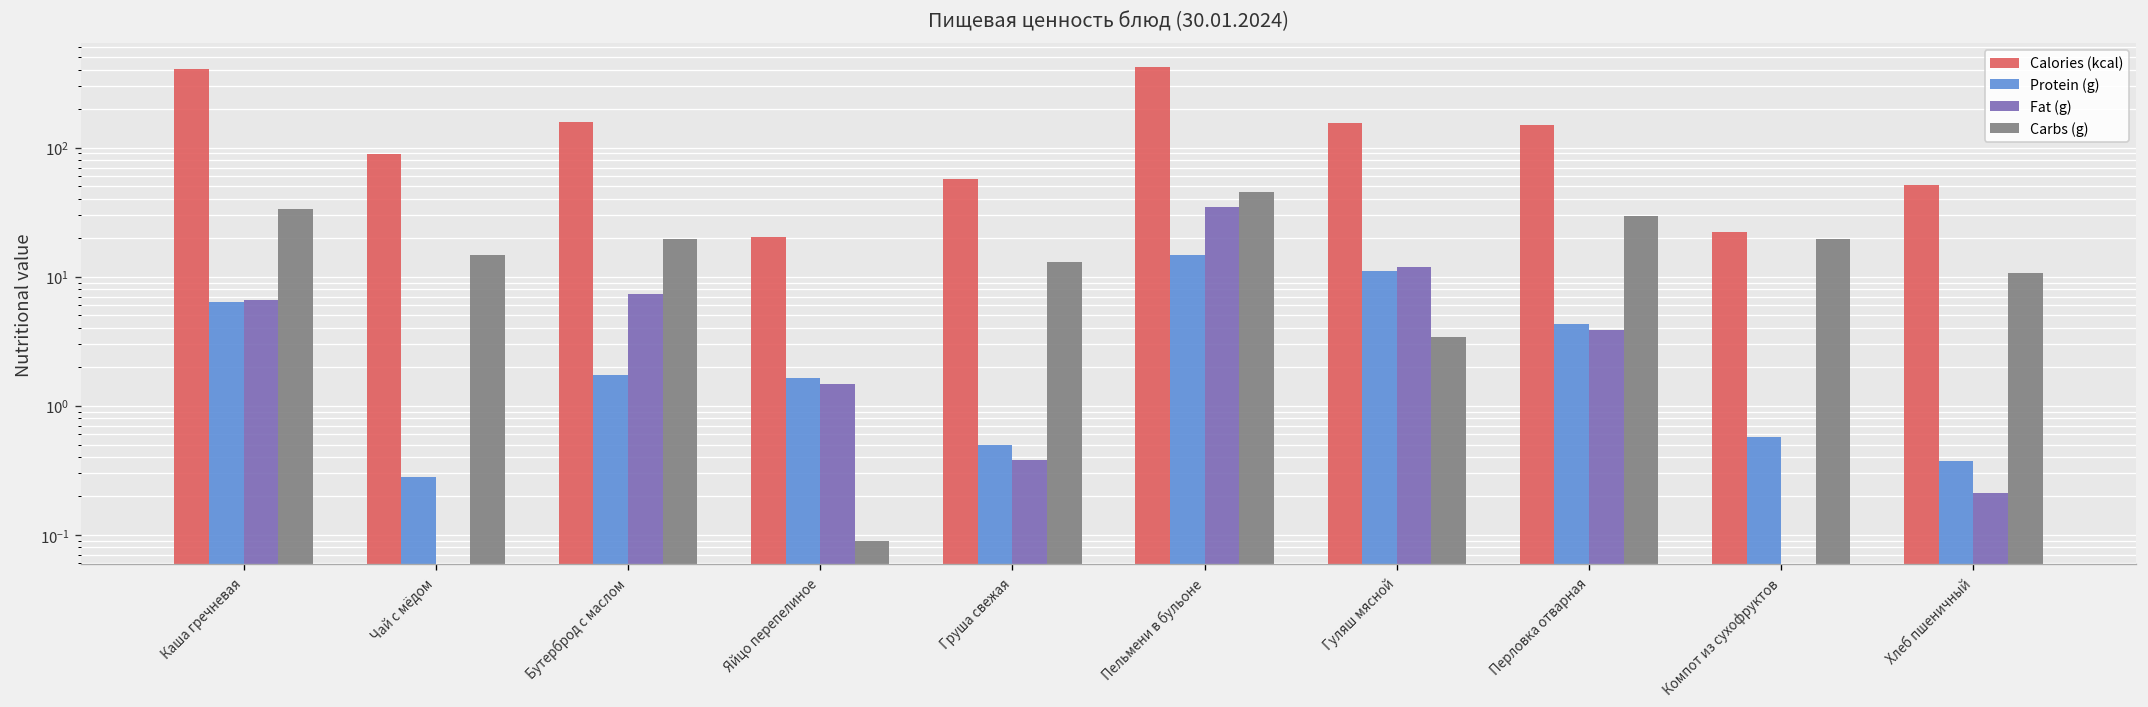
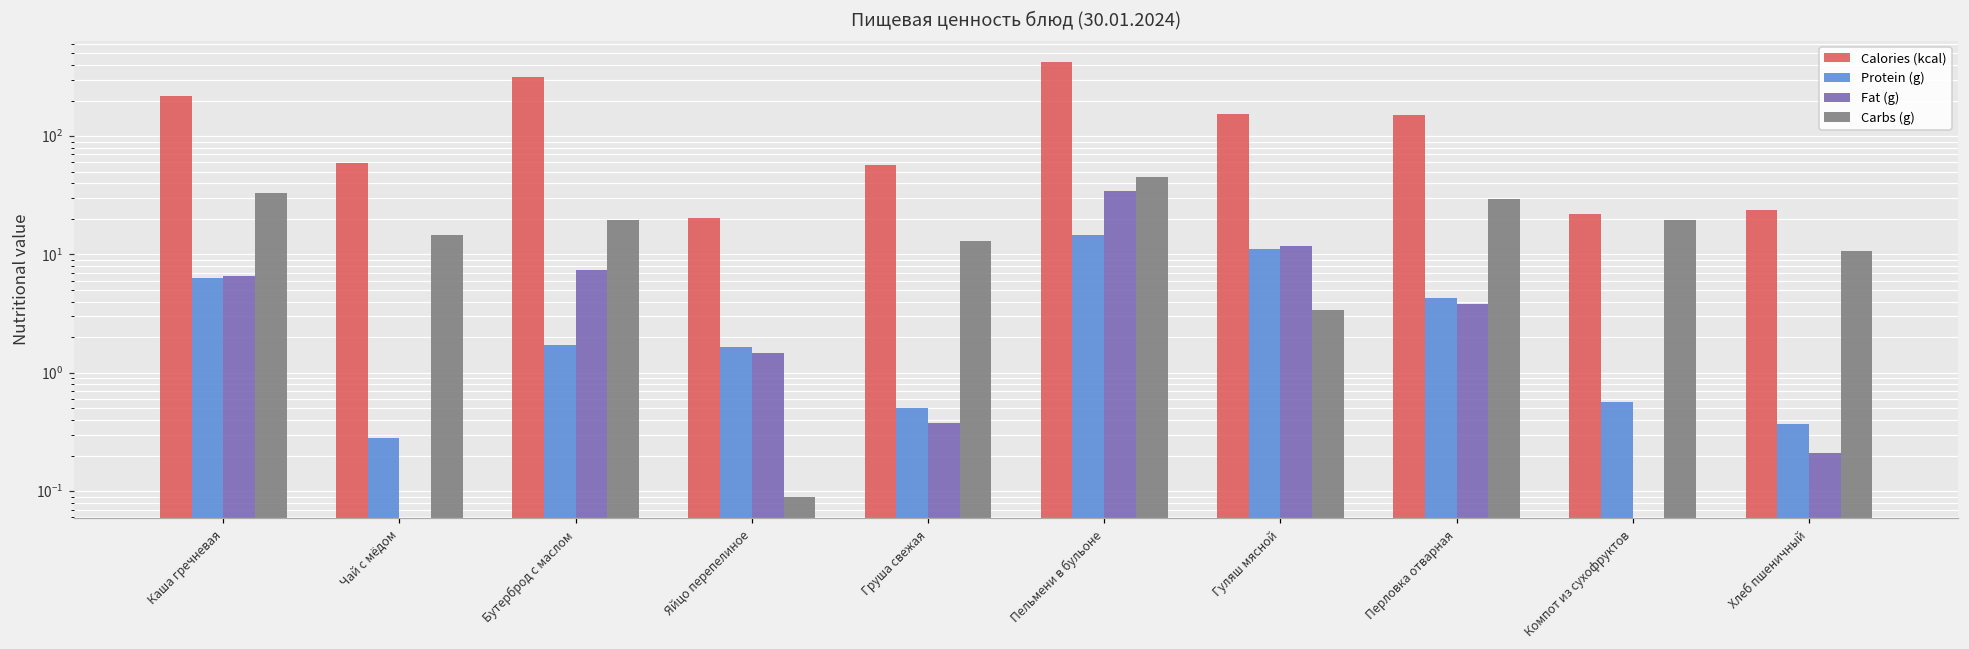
  {
    "Calories (kcal)": {
-     "Каша гречневая": 400,
-     "Чай с мёдом": 90,
-     "Бутерброд с маслом": 160,
+     "Каша гречневая": 220,
+     "Чай с мёдом": 60,
+     "Бутерброд с маслом": 320,
      "Яйцо перепелиное": 20,
      "Груша свежая": 60,
      "Пельмени в бульоне": 420,
      "Гуляш мясной": 150,
      "Перловка отварная": 150,
      "Компот из сухофруктов": 22,
-     "Хлеб пшеничный": 50
+     "Хлеб пшеничный": 24
    },
    "Protein (g)": {
      "Каша гречневая": 6,
      "Чай с мёдом": 0.28,
      "Бутерброд с маслом": 1.7,
      "Яйцо перепелиное": 1.6,
      "Груша свежая": 0.5,
      "Пельмени в бульоне": 15,
      "Гуляш мясной": 11,
      "Перловка отварная": 4.3,
      "Компот из сухофруктов": 0.6,
      "Хлеб пшеничный": 0.37
    }
  }
